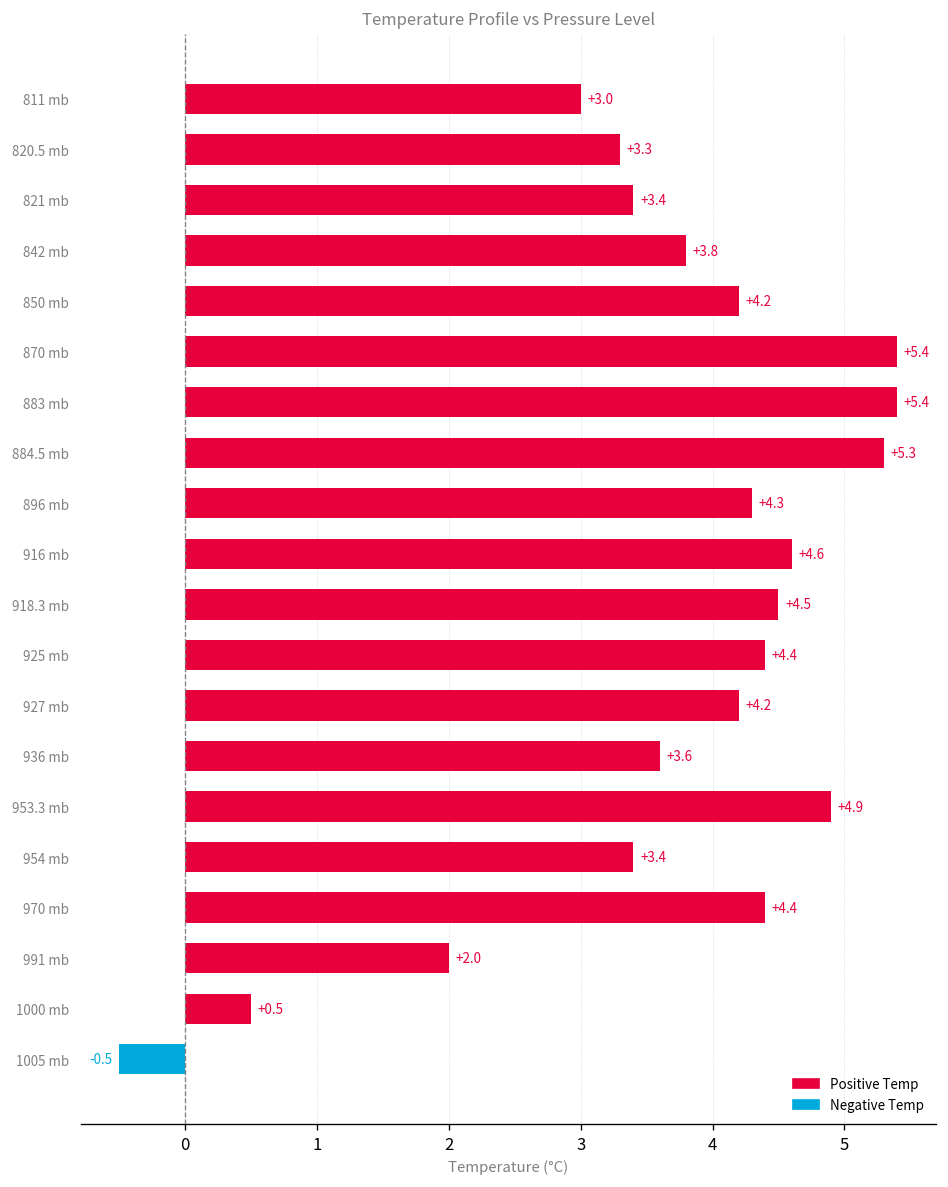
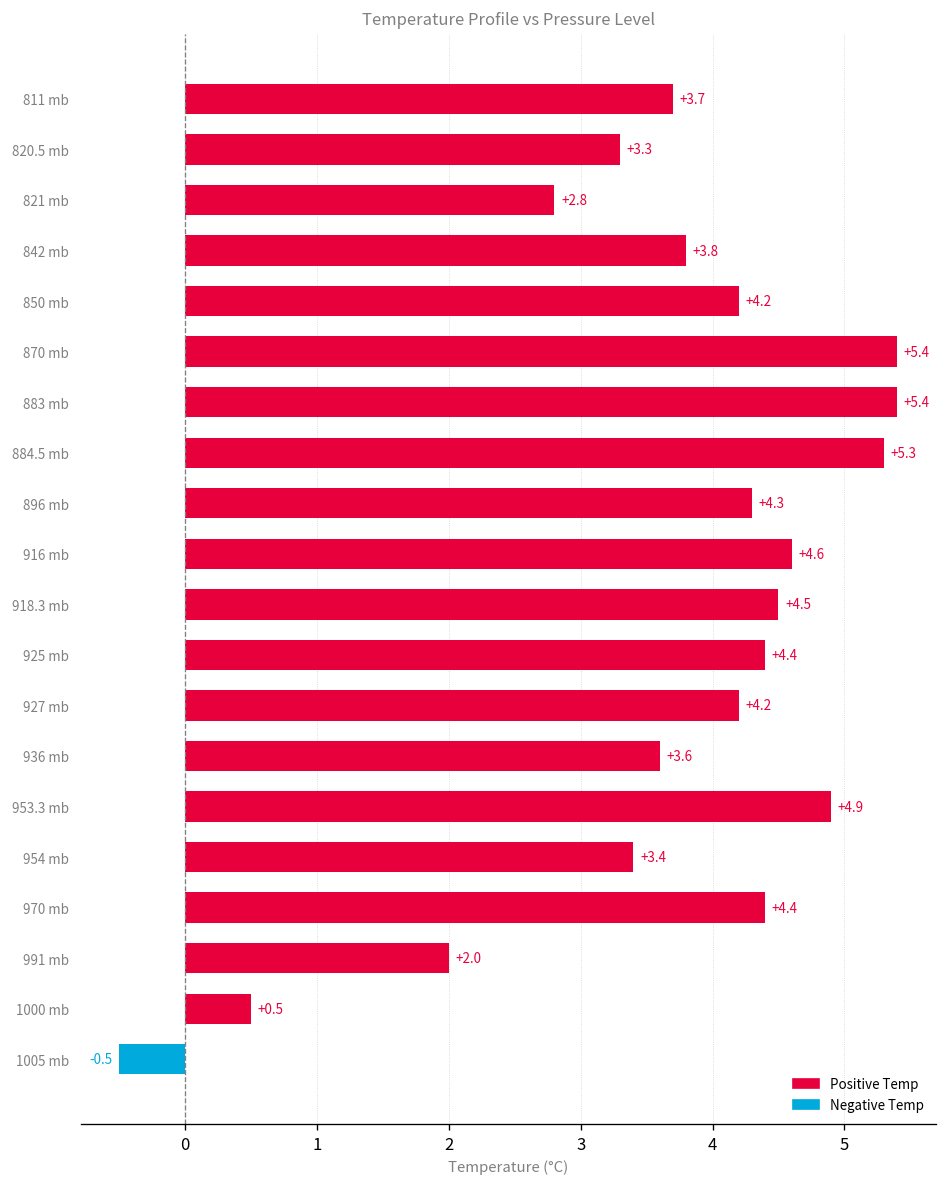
  {
-   "811 mb": "+3.0",
+   "811 mb": "+3.7",
    "820.5 mb": "+3.3",
-   "821 mb": "+3.4",
+   "821 mb": "+2.8",
    "842 mb": "+3.8",
    "850 mb": "+4.2",
    "870 mb": "+5.4",
    "883 mb": "+5.4",
    "884.5 mb": "+5.3",
    "896 mb": "+4.3",
    "916 mb": "+4.6",
    "918.3 mb": "+4.5",
    "925 mb": "+4.4",
    "927 mb": "+4.2",
    "936 mb": "+3.6",
    "953.3 mb": "+4.9",
    "954 mb": "+3.4",
    "970 mb": "+4.4",
    "991 mb": "+2.0",
    "1000 mb": "+0.5",
    "1005 mb": "-0.5"
  }
